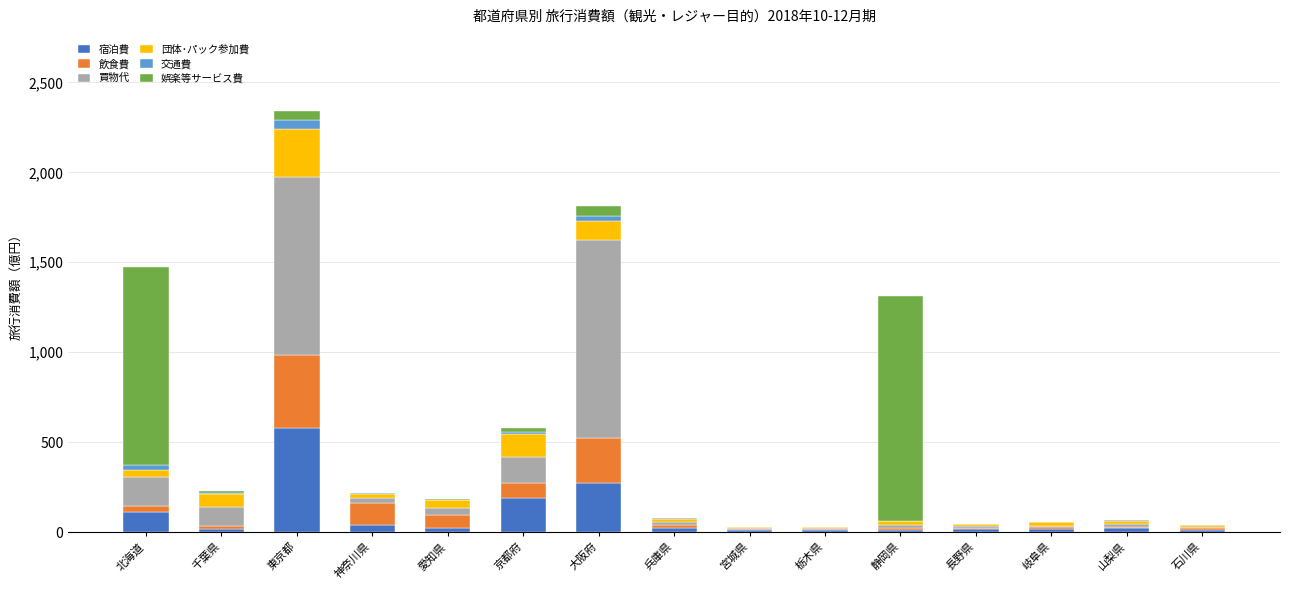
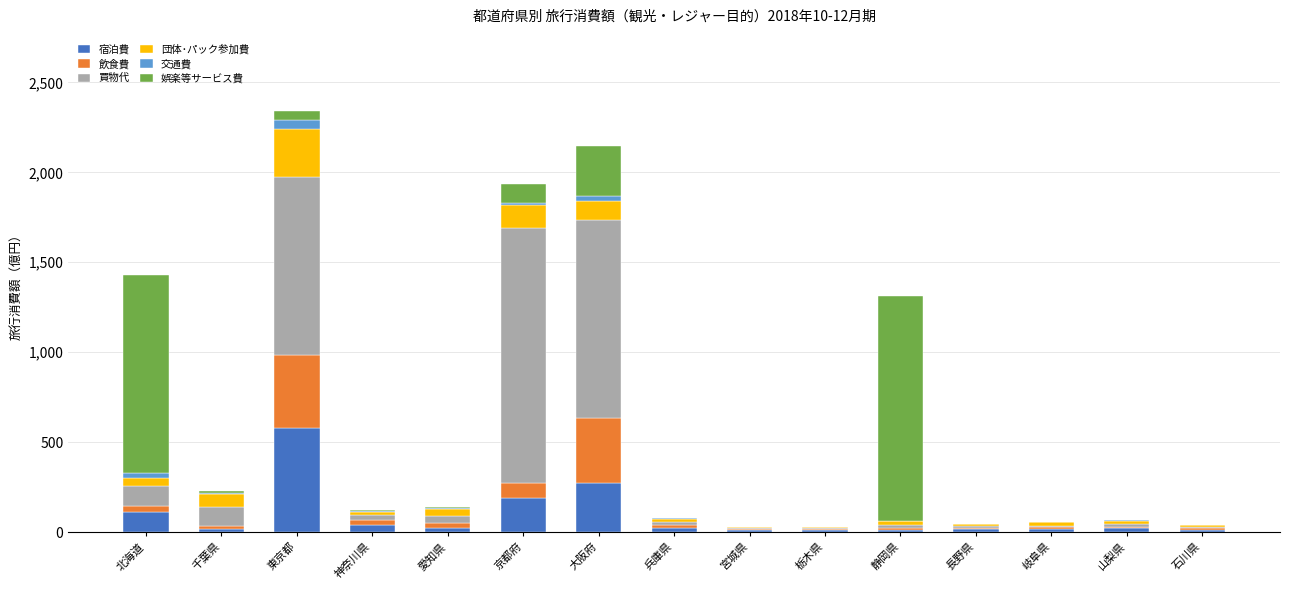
  {
    "飲食費": {
      "北海道": "30",
      "千葉県": "20",
      "東京都": "400",
-     "神奈川県": "120",
-     "愛知県": "70",
+     "神奈川県": "20",
+     "愛知県": "20",
      "京都府": "80",
-     "大阪府": "250",
+     "大阪府": "360",
      "兵庫県": "20"
    },
    "買物代": {
-     "北海道": "160",
+     "北海道": "120",
      "千葉県": "100",
      "東京都": "990",
      "神奈川県": "30",
      "愛知県": "40",
-     "京都府": "150",
+     "京都府": "1,420",
      "大阪府": "1,100",
      "兵庫県": "20",
      "静岡県": "20"
    },
    "団体･パック参加費": {
      "北海道": "40",
      "千葉県": "70",
      "東京都": "270",
      "神奈川県": "20",
      "愛知県": "40",
      "京都府": "130",
      "大阪府": "100",
      "兵庫県": "20",
      "静岡県": "20",
      "岐阜県": "20",
      "山梨県": "20"
    },
    "娯楽等サービス費": {
      "北海道": "1,100",
      "千葉県": "20",
      "東京都": "50",
-     "京都府": "30",
-     "大阪府": "60",
+     "京都府": "110",
+     "大阪府": "280",
      "静岡県": "1,250"
    }
  }
